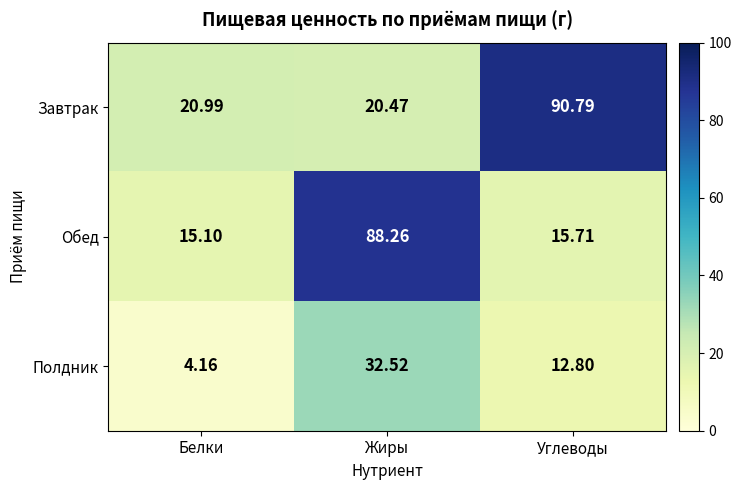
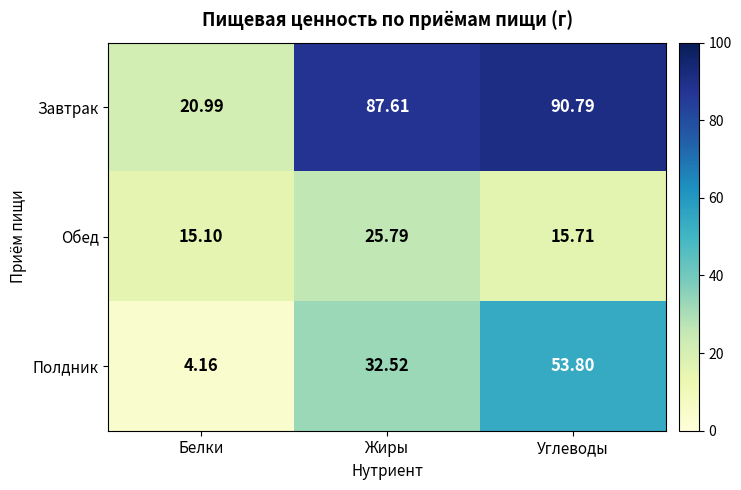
  {
    "Завтрак": {
      "Белки": 20.99,
-     "Жиры": 20.47,
+     "Жиры": 87.61,
      "Углеводы": 90.79
    },
    "Обед": {
      "Белки": 15.10,
-     "Жиры": 88.26,
+     "Жиры": 25.79,
      "Углеводы": 15.71
    },
    "Полдник": {
      "Белки": 4.16,
      "Жиры": 32.52,
-     "Углеводы": 12.80
+     "Углеводы": 53.80
    }
  }
